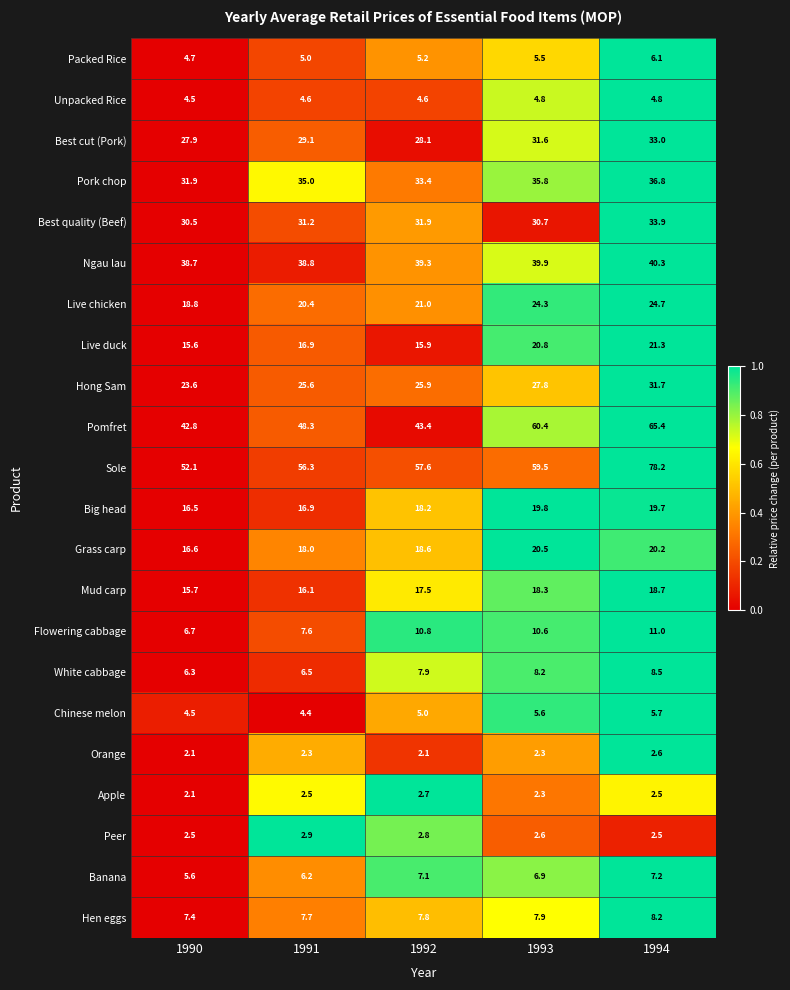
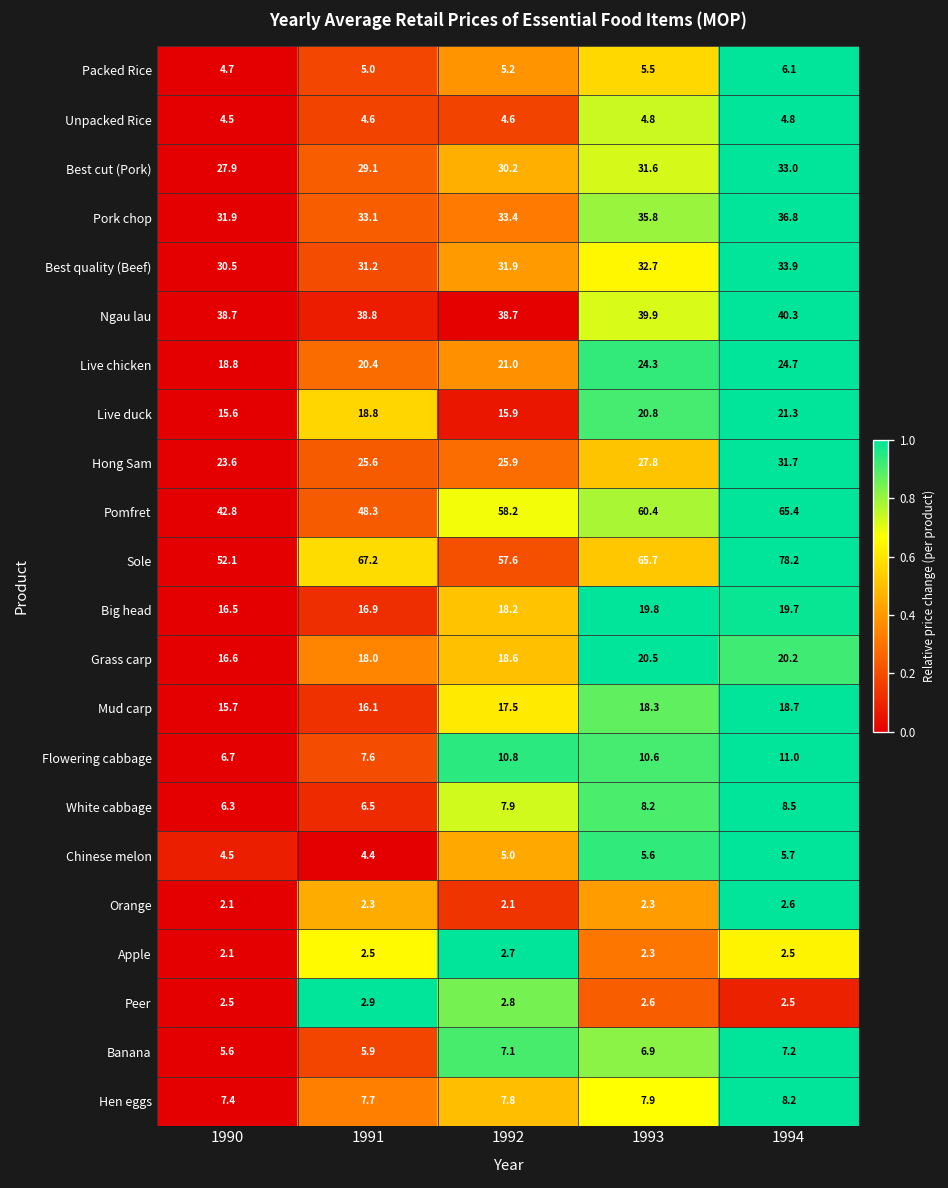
  {
    "Packed Rice": {
      "1990": 4.7,
      "1991": 5.0,
      "1992": 5.2,
      "1993": 5.5,
      "1994": 6.1
    },
    "Unpacked Rice": {
      "1990": 4.5,
      "1991": 4.6,
      "1992": 4.6,
      "1993": 4.8,
      "1994": 4.8
    },
    "Best cut (Pork)": {
      "1990": 27.9,
      "1991": 29.1,
-     "1992": 28.1,
+     "1992": 30.2,
      "1993": 31.6,
      "1994": 33.0
    },
    "Pork chop": {
      "1990": 31.9,
-     "1991": 35.0,
+     "1991": 33.1,
      "1992": 33.4,
      "1993": 35.8,
      "1994": 36.8
    },
    "Best quality (Beef)": {
      "1990": 30.5,
      "1991": 31.2,
      "1992": 31.9,
-     "1993": 30.7,
+     "1993": 32.7,
      "1994": 33.9
    },
    "Ngau lau": {
      "1990": 38.7,
      "1991": 38.8,
-     "1992": 39.3,
+     "1992": 38.7,
      "1993": 39.9,
      "1994": 40.3
    },
    "Live chicken": {
      "1990": 18.8,
      "1991": 20.4,
      "1992": 21.0,
      "1993": 24.3,
      "1994": 24.7
    },
    "Live duck": {
      "1990": 15.6,
-     "1991": 16.9,
+     "1991": 18.8,
      "1992": 15.9,
      "1993": 20.8,
      "1994": 21.3
    },
    "Hong Sam": {
      "1990": 23.6,
      "1991": 25.6,
      "1992": 25.9,
      "1993": 27.8,
      "1994": 31.7
    },
    "Pomfret": {
      "1990": 42.8,
      "1991": 48.3,
-     "1992": 43.4,
+     "1992": 58.2,
      "1993": 60.4,
      "1994": 65.4
    },
    "Sole": {
      "1990": 52.1,
-     "1991": 56.3,
+     "1991": 67.2,
      "1992": 57.6,
-     "1993": 59.5,
+     "1993": 65.7,
      "1994": 78.2
    },
    "Big head": {
      "1990": 16.5,
      "1991": 16.9,
      "1992": 18.2,
      "1993": 19.8,
      "1994": 19.7
    },
    "Grass carp": {
      "1990": 16.6,
      "1991": 18.0,
      "1992": 18.6,
      "1993": 20.5,
      "1994": 20.2
    },
    "Mud carp": {
      "1990": 15.7,
      "1991": 16.1,
      "1992": 17.5,
      "1993": 18.3,
      "1994": 18.7
    },
    "Flowering cabbage": {
      "1990": 6.7,
      "1991": 7.6,
      "1992": 10.8,
      "1993": 10.6,
      "1994": 11.0
    },
    "White cabbage": {
      "1990": 6.3,
      "1991": 6.5,
      "1992": 7.9,
      "1993": 8.2,
      "1994": 8.5
    },
    "Chinese melon": {
      "1990": 4.5,
      "1991": 4.4,
      "1992": 5.0,
      "1993": 5.6,
      "1994": 5.7
    },
    "Orange": {
      "1990": 2.1,
      "1991": 2.3,
      "1992": 2.1,
      "1993": 2.3,
      "1994": 2.6
    },
    "Apple": {
      "1990": 2.1,
      "1991": 2.5,
      "1992": 2.7,
      "1993": 2.3,
      "1994": 2.5
    },
    "Peer": {
      "1990": 2.5,
      "1991": 2.9,
      "1992": 2.8,
      "1993": 2.6,
      "1994": 2.5
    },
    "Banana": {
      "1990": 5.6,
-     "1991": 6.2,
+     "1991": 5.9,
      "1992": 7.1,
      "1993": 6.9,
      "1994": 7.2
    },
    "Hen eggs": {
      "1990": 7.4,
      "1991": 7.7,
      "1992": 7.8,
      "1993": 7.9,
      "1994": 8.2
    }
  }
